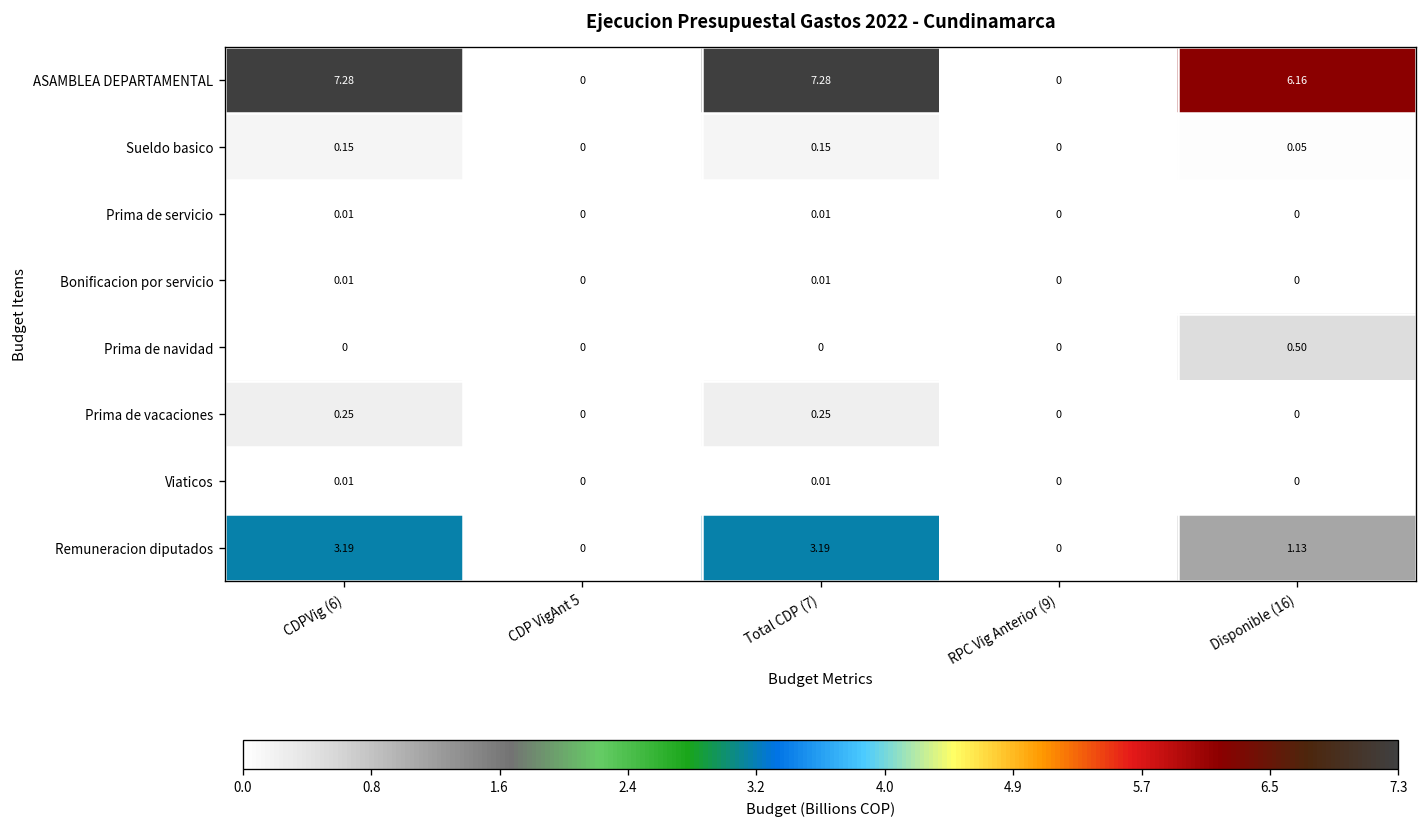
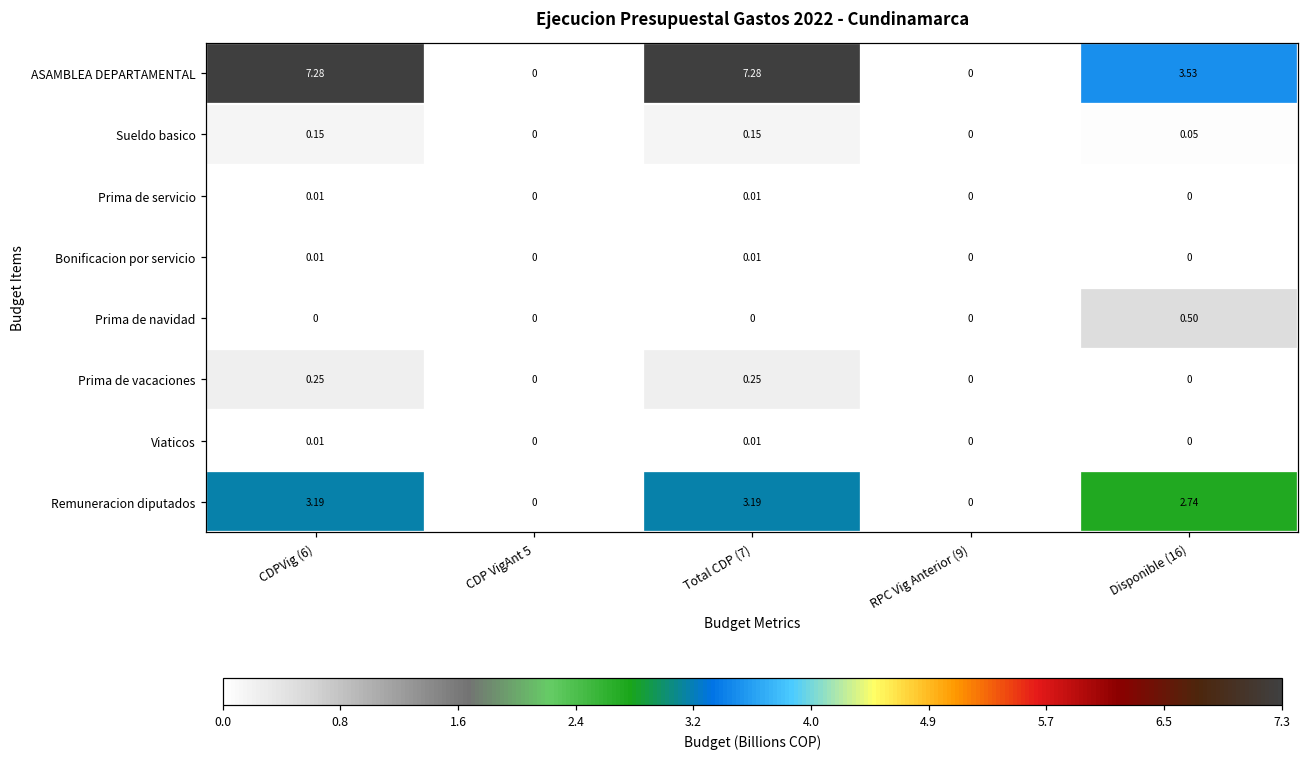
  {
    "ASAMBLEA DEPARTAMENTAL": {
      "CDPVig (6)": 7.28,
      "CDP VigAnt 5": 0,
      "Total CDP (7)": 7.28,
      "RPC Vig Anterior (9)": 0,
-     "Disponible (16)": 6.16
+     "Disponible (16)": 3.53
    },
    "Sueldo basico": {
      "CDPVig (6)": 0.15,
      "CDP VigAnt 5": 0,
      "Total CDP (7)": 0.15,
      "RPC Vig Anterior (9)": 0,
      "Disponible (16)": 0.05
    },
    "Prima de servicio": {
      "CDPVig (6)": 0.01,
      "CDP VigAnt 5": 0,
      "Total CDP (7)": 0.01,
      "RPC Vig Anterior (9)": 0,
      "Disponible (16)": 0
    },
    "Bonificacion por servicio": {
      "CDPVig (6)": 0.01,
      "CDP VigAnt 5": 0,
      "Total CDP (7)": 0.01,
      "RPC Vig Anterior (9)": 0,
      "Disponible (16)": 0
    },
    "Prima de navidad": {
      "CDPVig (6)": 0,
      "CDP VigAnt 5": 0,
      "Total CDP (7)": 0,
      "RPC Vig Anterior (9)": 0,
      "Disponible (16)": 0.50
    },
    "Prima de vacaciones": {
      "CDPVig (6)": 0.25,
      "CDP VigAnt 5": 0,
      "Total CDP (7)": 0.25,
      "RPC Vig Anterior (9)": 0,
      "Disponible (16)": 0
    },
    "Viaticos": {
      "CDPVig (6)": 0.01,
      "CDP VigAnt 5": 0,
      "Total CDP (7)": 0.01,
      "RPC Vig Anterior (9)": 0,
      "Disponible (16)": 0
    },
    "Remuneracion diputados": {
      "CDPVig (6)": 3.19,
      "CDP VigAnt 5": 0,
      "Total CDP (7)": 3.19,
      "RPC Vig Anterior (9)": 0,
-     "Disponible (16)": 1.13
+     "Disponible (16)": 2.74
    }
  }
